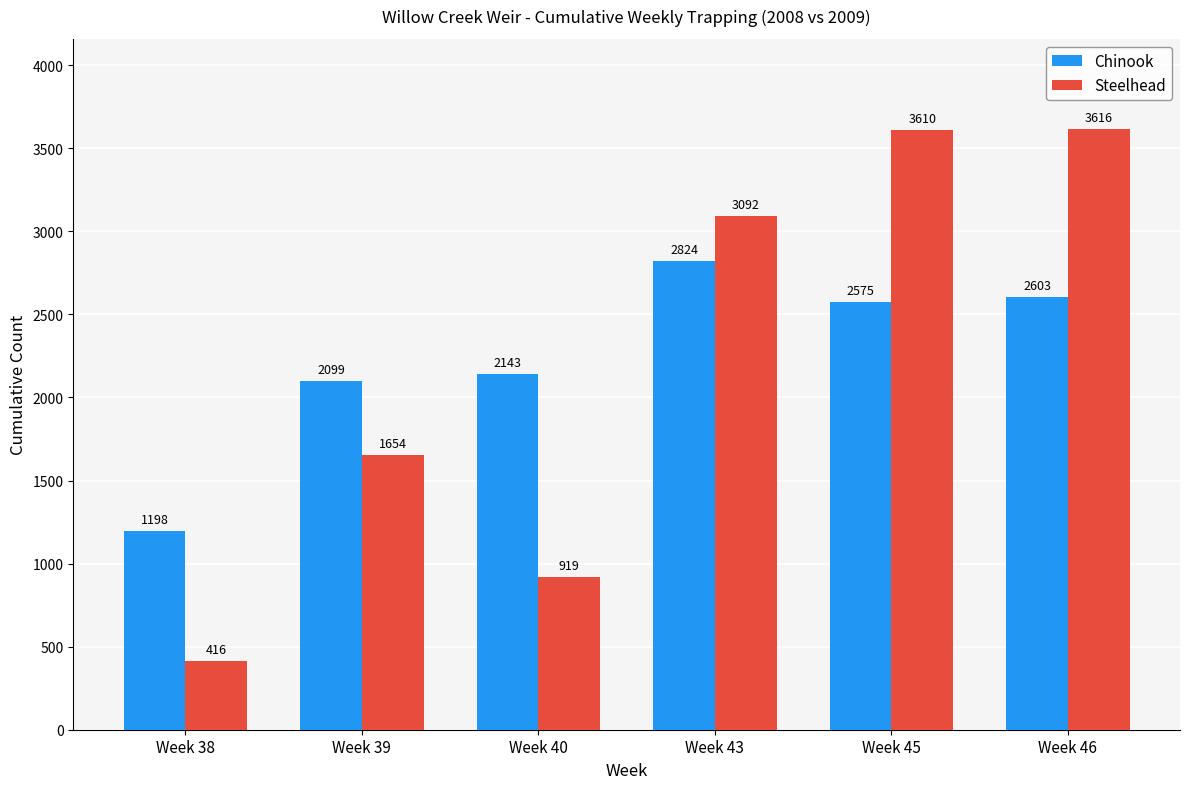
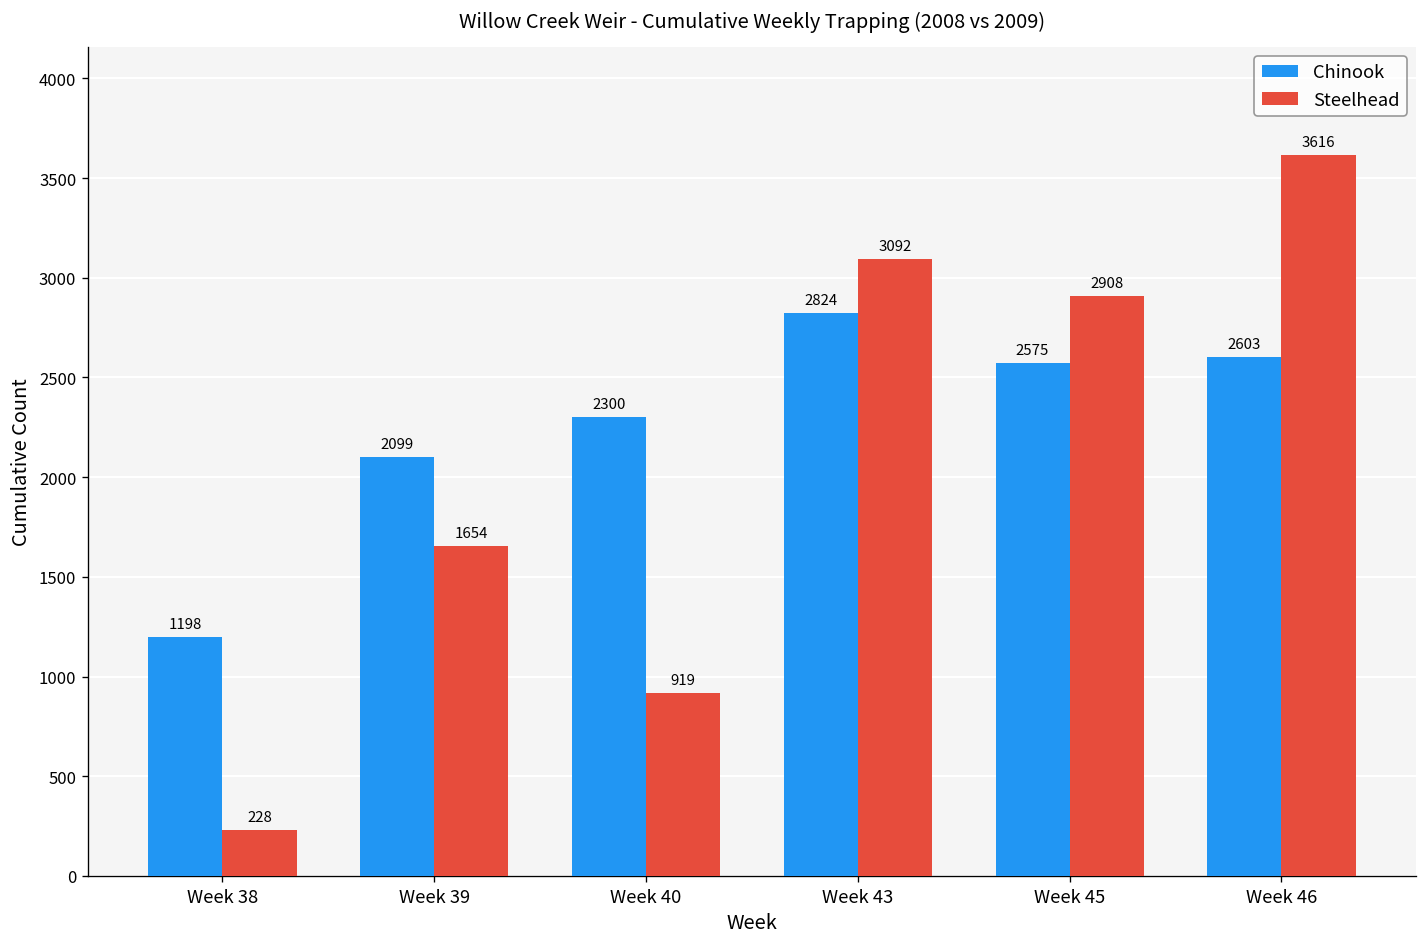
  {
    "Chinook": {
      "Week 38": 1198,
      "Week 39": 2099,
-     "Week 40": 2143,
+     "Week 40": 2300,
      "Week 43": 2824,
      "Week 45": 2575,
      "Week 46": 2603
    },
    "Steelhead": {
-     "Week 38": 416,
+     "Week 38": 228,
      "Week 39": 1654,
      "Week 40": 919,
      "Week 43": 3092,
-     "Week 45": 3610,
+     "Week 45": 2908,
      "Week 46": 3616
    }
  }
